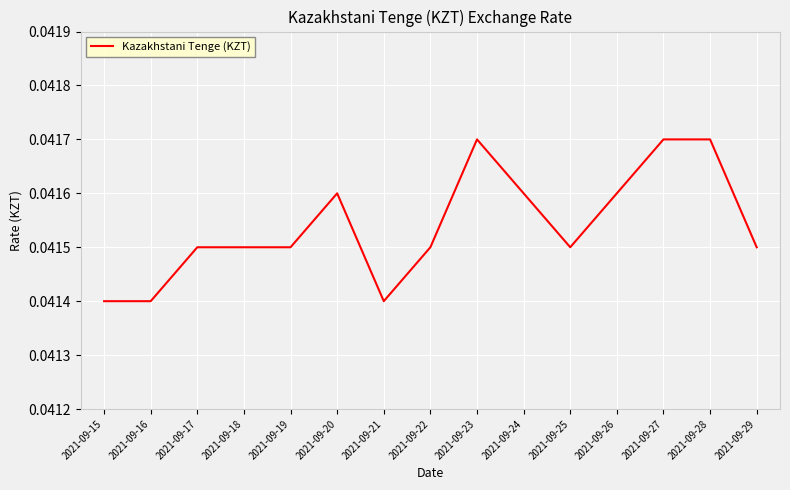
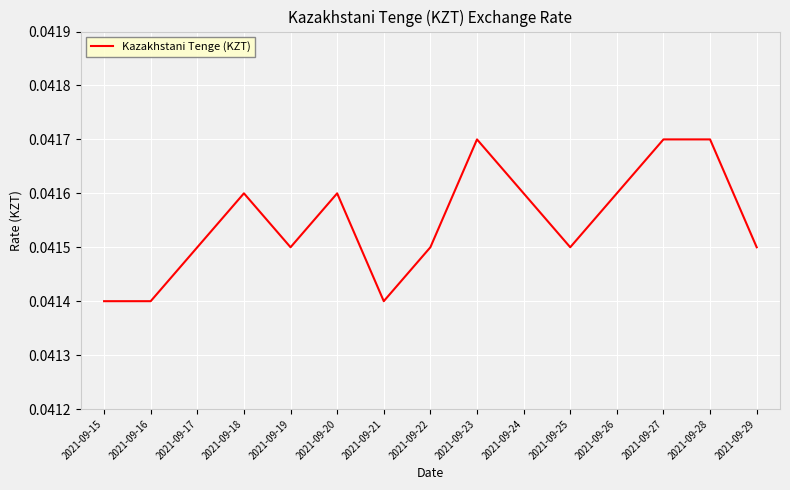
  {
    "2021-09-15": 0.0414,
    "2021-09-16": 0.0414,
    "2021-09-17": 0.0415,
-   "2021-09-18": 0.0415,
+   "2021-09-18": 0.0416,
    "2021-09-19": 0.0415,
    "2021-09-20": 0.0416,
    "2021-09-21": 0.0414,
    "2021-09-22": 0.0415,
    "2021-09-23": 0.0417,
    "2021-09-24": 0.0416,
    "2021-09-25": 0.0415,
    "2021-09-26": 0.0416,
    "2021-09-27": 0.0417,
    "2021-09-28": 0.0417,
    "2021-09-29": 0.0415
  }
